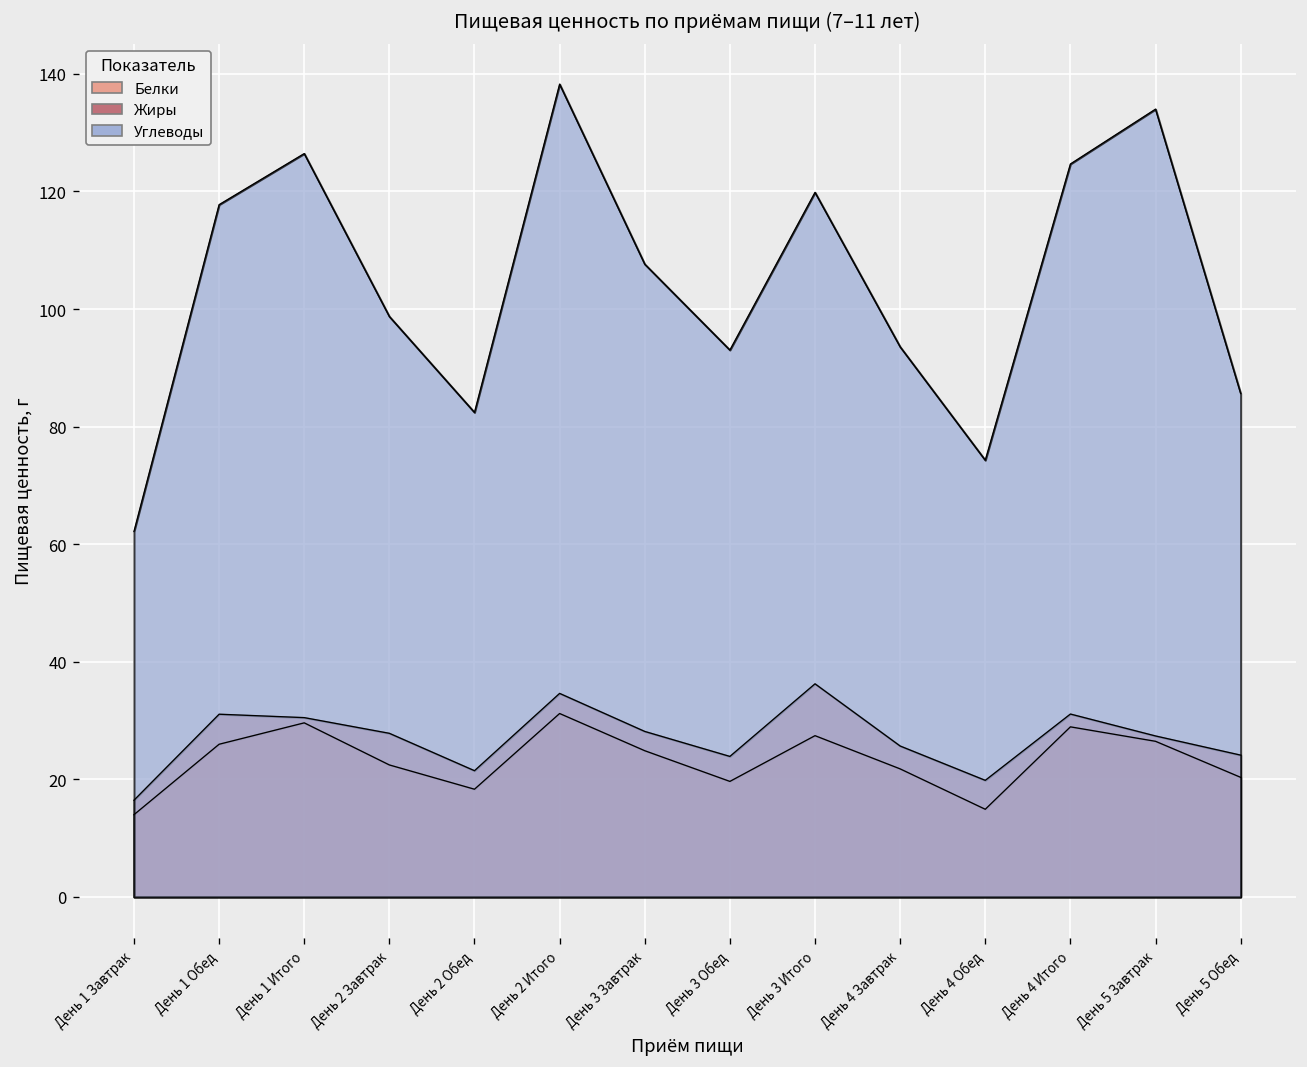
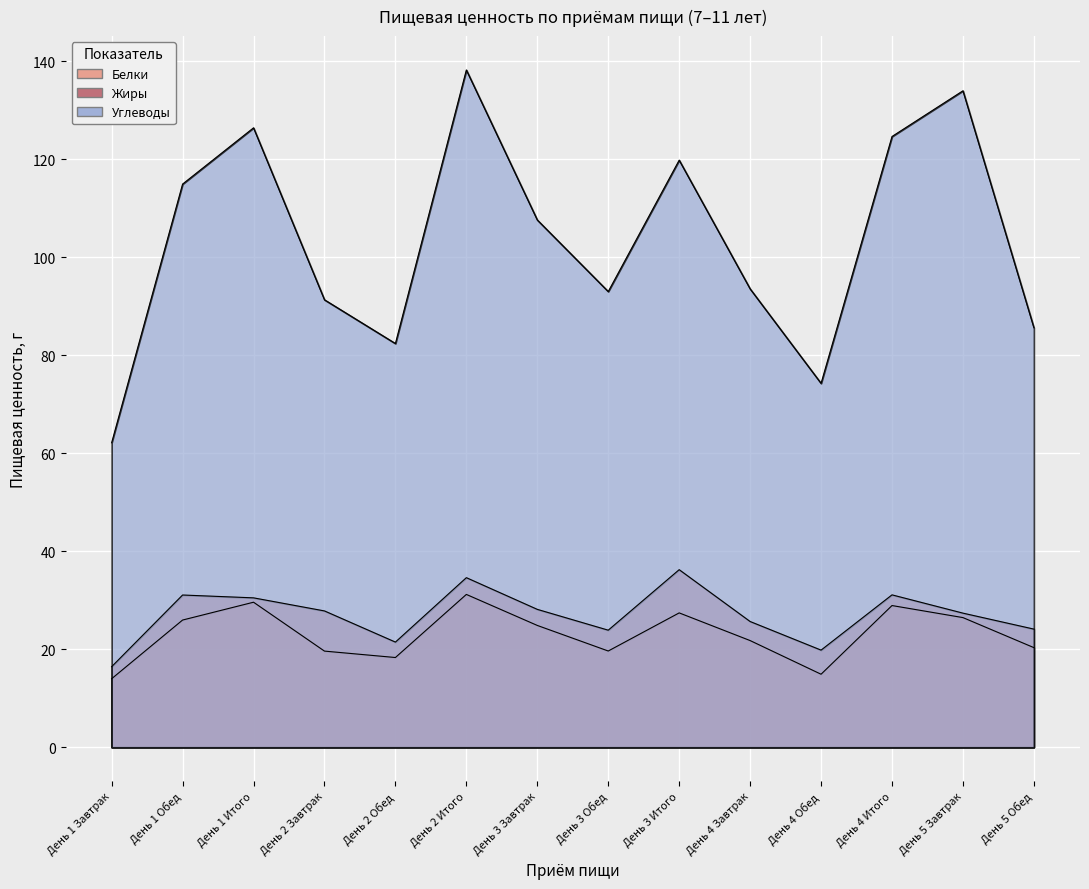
  {
    "Белки": {
      "День 1 Завтрак": 14,
      "День 1 Обед": 26,
      "День 1 Итого": 30,
-     "День 2 Завтрак": 22,
+     "День 2 Завтрак": 20,
      "День 2 Обед": 18,
      "День 2 Итого": 31,
      "День 3 Завтрак": 25,
      "День 3 Обед": 20,
      "День 3 Итого": 27,
      "День 4 Завтрак": 22,
      "День 4 Обед": 15,
      "День 4 Итого": 29,
      "День 5 Завтрак": 26,
      "День 5 Обед": 20
    },
    "Жиры": {
      "День 1 Завтрак": 16,
      "День 1 Обед": 31,
      "День 1 Итого": 31,
      "День 2 Завтрак": 28,
      "День 2 Обед": 21,
      "День 2 Итого": 35,
      "День 3 Завтрак": 28,
      "День 3 Обед": 24,
      "День 3 Итого": 36,
      "День 4 Завтрак": 26,
      "День 4 Обед": 20,
      "День 4 Итого": 31,
      "День 5 Завтрак": 27,
      "День 5 Обед": 24
    },
    "Углеводы": {
      "День 1 Завтрак": 62,
-     "День 1 Обед": 118,
+     "День 1 Обед": 115,
      "День 1 Итого": 126,
-     "День 2 Завтрак": 99,
+     "День 2 Завтрак": 91,
      "День 2 Обед": 82,
      "День 2 Итого": 138,
      "День 3 Завтрак": 108,
      "День 3 Обед": 93,
      "День 3 Итого": 120,
      "День 4 Завтрак": 94,
      "День 4 Обед": 74,
      "День 4 Итого": 125,
      "День 5 Завтрак": 134,
      "День 5 Обед": 86
    }
  }
